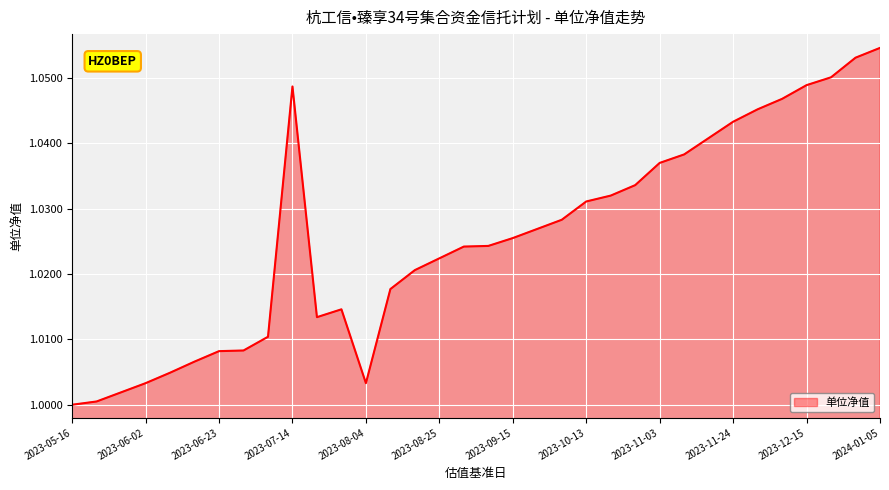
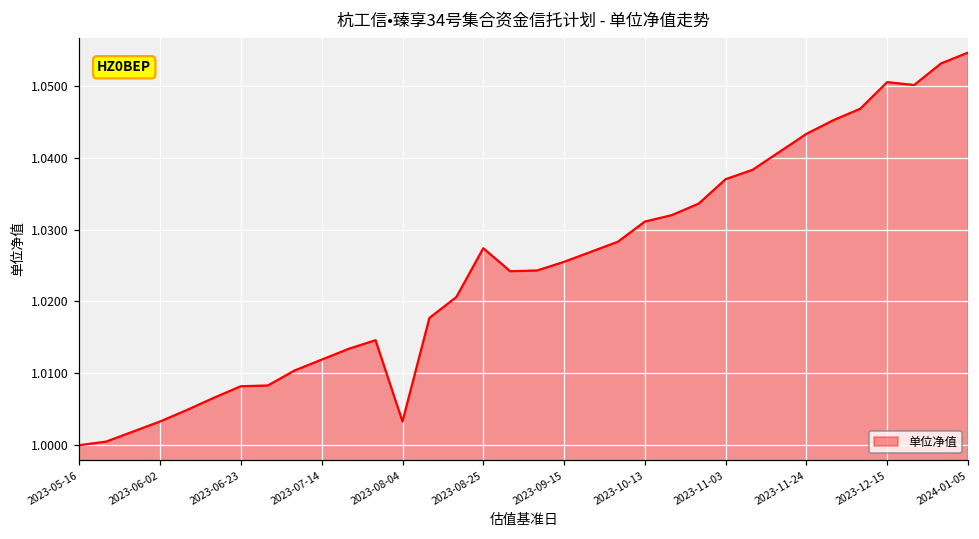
  {
    "2023-05-16": 1.000,
    "2023-06-02": 1.003,
    "2023-06-23": 1.008,
-   "2023-07-14": 1.049,
+   "2023-07-14": 1.012,
    "2023-08-04": 1.003,
-   "2023-08-25": 1.022,
+   "2023-08-25": 1.027,
    "2023-09-15": 1.026,
    "2023-10-13": 1.031,
    "2023-11-03": 1.037,
    "2023-11-24": 1.043,
-   "2023-12-15": 1.049,
+   "2023-12-15": 1.051,
    "2024-01-05": 1.055
  }
